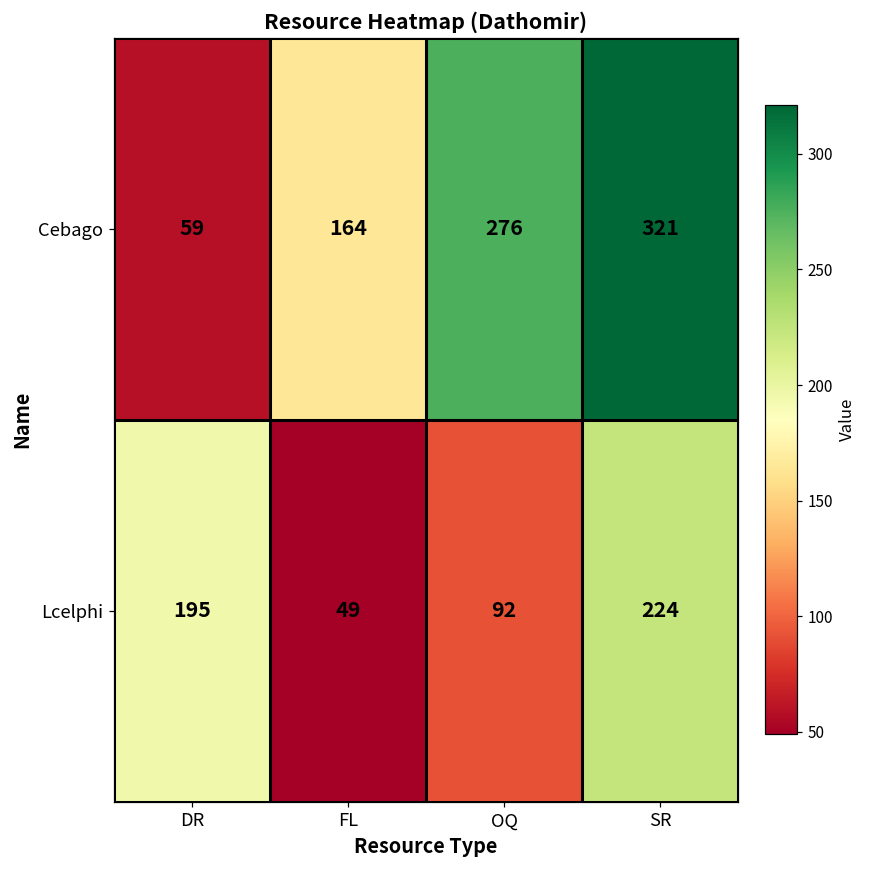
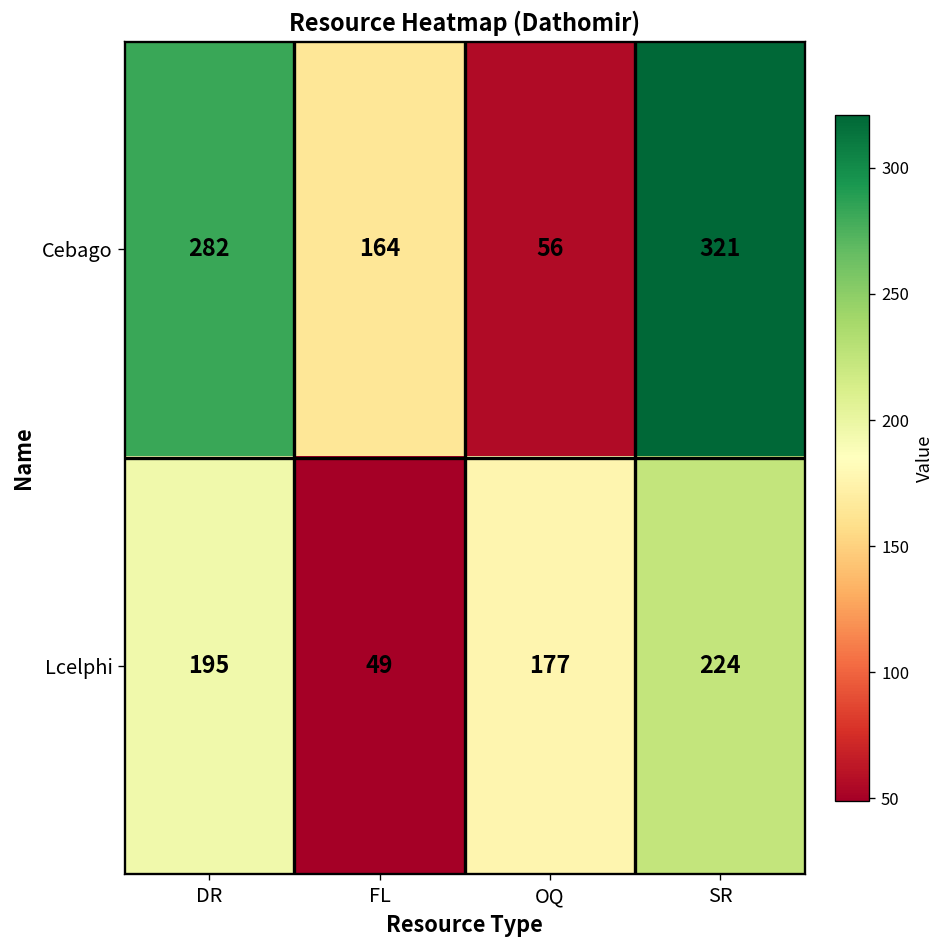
  {
    "Cebago": {
-     "DR": 59,
+     "DR": 282,
      "FL": 164,
-     "OQ": 276,
+     "OQ": 56,
      "SR": 321
    },
    "Lcelphi": {
      "DR": 195,
      "FL": 49,
-     "OQ": 92,
+     "OQ": 177,
      "SR": 224
    }
  }
